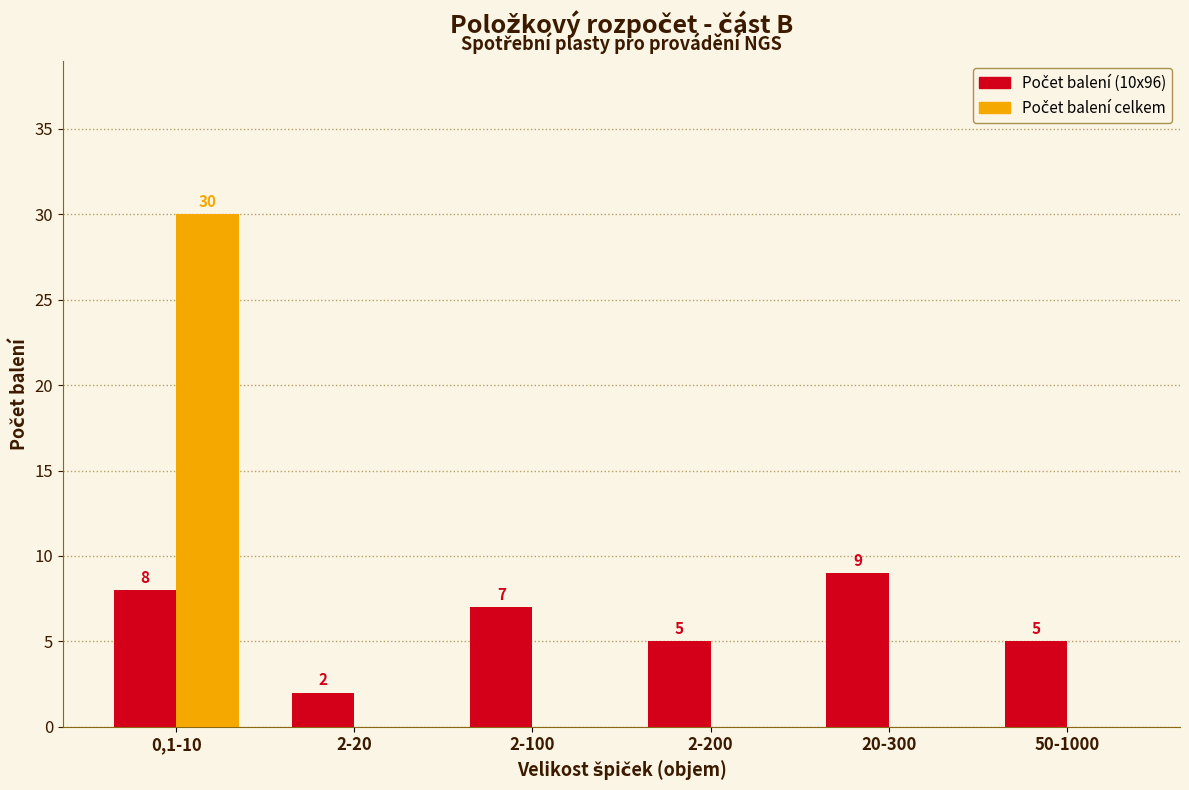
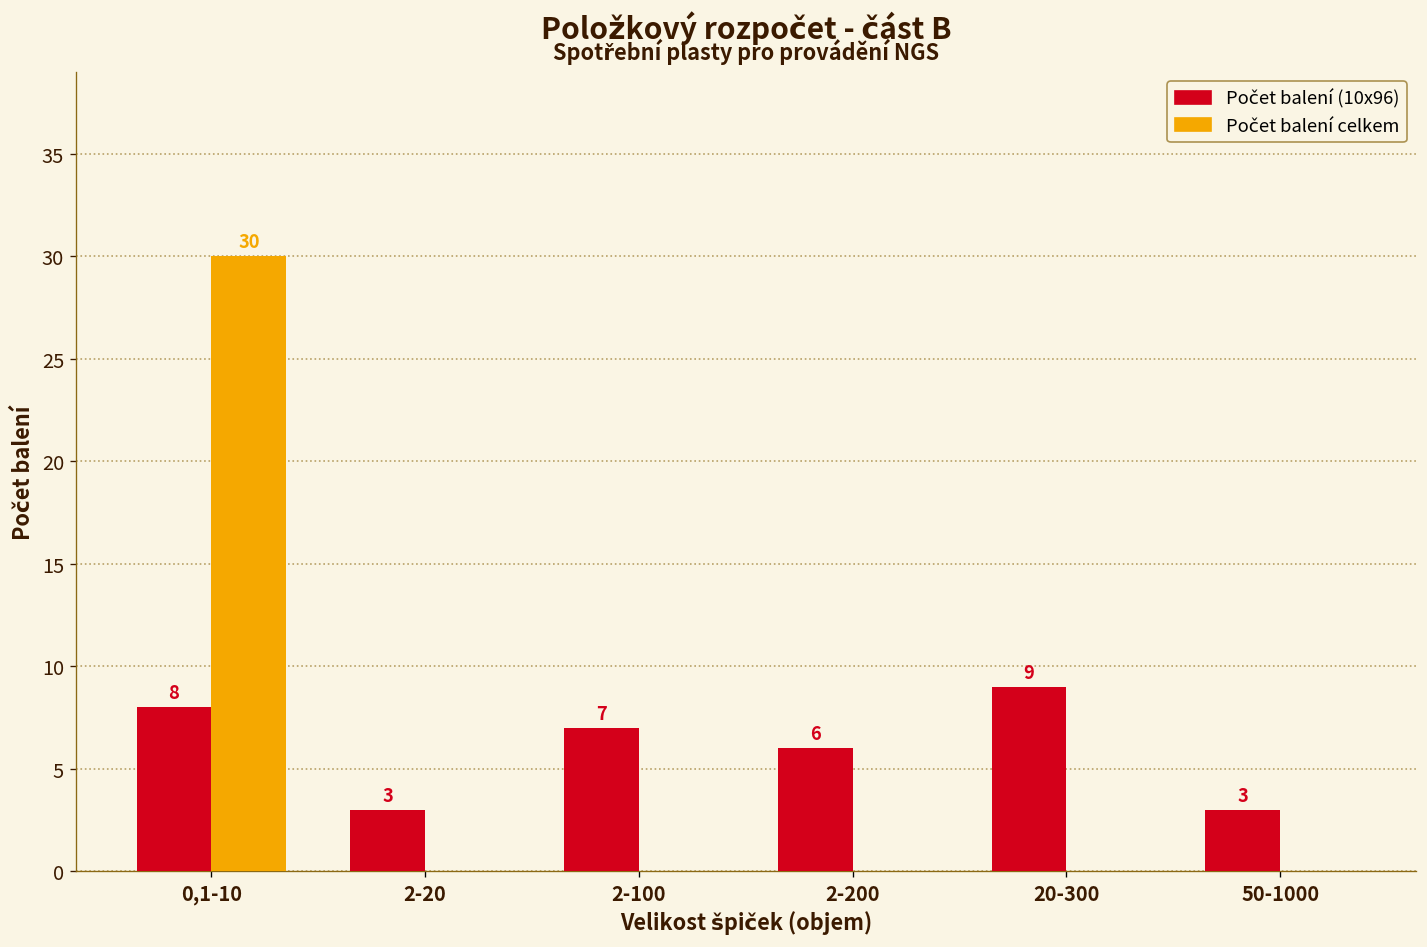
  {
    "Počet balení (10x96)": {
      "0,1-10": 8,
-     "2-20": 2,
+     "2-20": 3,
      "2-100": 7,
-     "2-200": 5,
+     "2-200": 6,
      "20-300": 9,
-     "50-1000": 5
+     "50-1000": 3
    },
    "Počet balení celkem": {
      "0,1-10": 30
    }
  }
